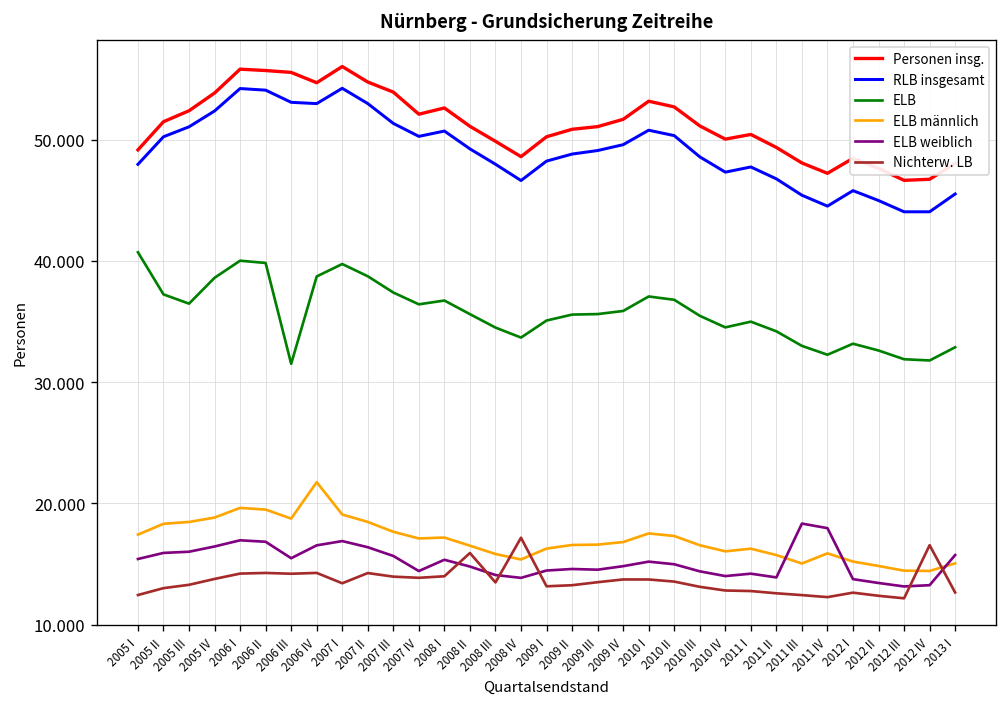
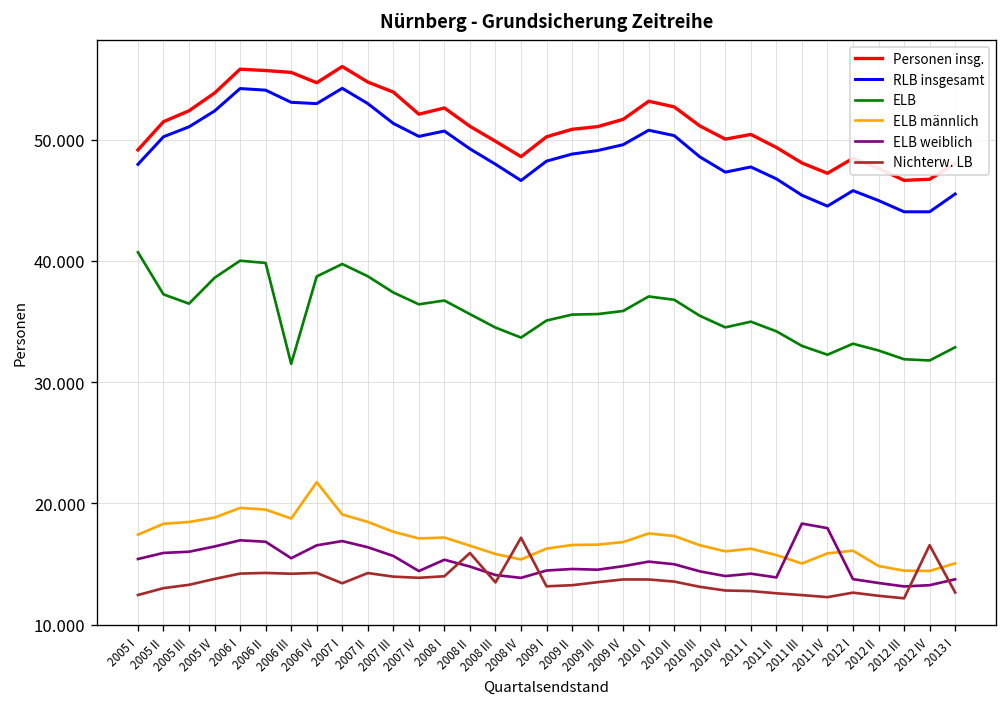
  {
    "Personen insg.": {
      "2005 I": 49.1,
      "2005 II": 51.5,
      "2005 III": 52.4,
      "2005 IV": 53.8,
      "2006 I": 55.8,
      "2006 II": 55.7,
      "2006 III": 55.5,
      "2006 IV": 54.7,
      "2007 I": 56.0,
      "2007 II": 54.7,
      "2007 III": 53.9,
      "2007 IV": 52.1,
      "2008 I": 52.6,
      "2008 II": 51.1,
      "2008 III": 49.9,
      "2008 IV": 48.6,
      "2009 I": 50.2,
      "2009 II": 50.8,
      "2009 III": 51.1,
      "2009 IV": 51.7,
      "2010 I": 53.2,
      "2010 II": 52.7,
      "2010 III": 51.1,
      "2010 IV": 50.0,
      "2011 I": 50.4,
      "2011 II": 49.3,
      "2011 III": 48.1,
      "2011 IV": 47.2,
      "2012 II": 47.6,
      "2012 III": 46.6,
      "2012 IV": 46.7,
      "2013 I": 48.0
    },
    "RLB insgesamt": {
      "2005 I": 48.0,
      "2005 II": 50.2,
      "2005 III": 51.1,
      "2005 IV": 52.4,
      "2006 I": 54.2,
      "2006 II": 54.1,
      "2006 III": 53.1,
      "2006 IV": 53.0,
      "2007 I": 54.2,
      "2007 II": 53.0,
      "2007 III": 51.3,
      "2007 IV": 50.3,
      "2008 I": 50.7,
      "2008 II": 49.2,
      "2008 III": 48.0,
      "2008 IV": 46.6,
      "2009 I": 48.2,
      "2009 II": 48.8,
      "2009 III": 49.1,
      "2009 IV": 49.6,
      "2010 I": 50.8,
      "2010 II": 50.3,
      "2010 III": 48.6,
      "2010 IV": 47.3,
      "2011 I": 47.7,
      "2011 II": 46.8,
      "2011 III": 45.4,
      "2011 IV": 44.5,
      "2012 I": 45.8,
      "2012 II": 45.0,
      "2012 III": 44.0,
      "2012 IV": 44.0,
      "2013 I": 45.5
    },
    "ELB": {
      "2005 I": 40.7,
      "2005 II": 37.2,
      "2005 III": 36.5,
      "2005 IV": 38.6,
      "2006 I": 40.0,
      "2006 II": 39.8,
      "2006 III": 31.5,
      "2006 IV": 38.7,
      "2007 I": 39.7,
      "2007 II": 38.7,
      "2007 III": 37.4,
      "2007 IV": 36.4,
      "2008 I": 36.7,
      "2008 II": 35.6,
      "2008 III": 34.5,
      "2008 IV": 33.7,
      "2009 I": 35.1,
      "2009 II": 35.6,
      "2009 III": 35.6,
      "2009 IV": 35.9,
      "2010 I": 37.1,
      "2010 II": 36.8,
      "2010 III": 35.5,
      "2010 IV": 34.5,
      "2011 I": 35.0,
      "2011 II": 34.2,
      "2011 III": 33.0,
      "2011 IV": 32.3,
      "2012 I": 33.2,
      "2012 II": 32.6,
      "2012 III": 31.9,
      "2012 IV": 31.8,
      "2013 I": 32.9
    },
    "ELB männlich": {
      "2005 I": 17.4,
      "2005 II": 18.3,
      "2005 III": 18.5,
      "2005 IV": 18.8,
      "2006 I": 19.6,
      "2006 II": 19.5,
      "2006 III": 18.7,
      "2006 IV": 21.7,
      "2007 I": 19.1,
      "2007 II": 18.5,
      "2007 III": 17.6,
      "2007 IV": 17.1,
      "2008 I": 17.2,
      "2008 II": 16.5,
      "2008 III": 15.8,
      "2008 IV": 15.4,
      "2009 I": 16.3,
      "2009 II": 16.6,
      "2009 III": 16.6,
      "2009 IV": 16.8,
      "2010 I": 17.5,
      "2010 II": 17.3,
      "2010 III": 16.5,
      "2010 IV": 16.0,
      "2011 I": 16.3,
      "2011 II": 15.7,
      "2011 III": 15.0,
      "2011 IV": 15.9,
-     "2012 I": 15.2,
+     "2012 I": 16.1,
      "2012 II": 14.8,
      "2012 III": 14.4,
      "2012 IV": 14.4,
      "2013 I": 15.0
    },
    "ELB weiblich": {
      "2005 I": 15.4,
      "2005 II": 15.9,
      "2005 III": 16.0,
      "2005 IV": 16.4,
      "2006 I": 16.9,
      "2006 II": 16.8,
      "2006 III": 15.5,
      "2006 IV": 16.5,
      "2007 I": 16.9,
      "2007 II": 16.4,
      "2007 III": 15.7,
      "2007 IV": 14.4,
      "2008 I": 15.3,
      "2008 II": 14.8,
      "2008 III": 14.1,
      "2008 IV": 13.8,
      "2009 I": 14.5,
      "2009 II": 14.6,
      "2009 III": 14.5,
      "2009 IV": 14.8,
      "2010 I": 15.2,
      "2010 II": 15.0,
      "2010 III": 14.4,
      "2010 IV": 14.0,
      "2011 I": 14.2,
      "2011 II": 13.9,
      "2011 III": 18.3,
      "2011 IV": 17.9,
      "2012 I": 13.7,
      "2012 II": 13.4,
      "2012 III": 13.1,
      "2012 IV": 13.2,
-     "2013 I": 15.7
+     "2013 I": 13.7
    },
    "Nichterw. LB": {
      "2005 I": 12.4,
      "2005 II": 13.0,
      "2005 III": 13.3,
      "2005 IV": 13.8,
      "2006 I": 14.2,
      "2006 II": 14.3,
      "2006 III": 14.2,
      "2006 IV": 14.3,
      "2007 I": 13.4,
      "2007 II": 14.2,
      "2007 III": 13.9,
      "2007 IV": 13.9,
      "2008 I": 14.0,
      "2008 II": 15.9,
      "2008 III": 13.5,
      "2008 IV": 17.2,
      "2009 I": 13.2,
      "2009 II": 13.2,
      "2009 III": 13.5,
      "2009 IV": 13.7,
      "2010 I": 13.7,
      "2010 II": 13.5,
      "2010 III": 13.1,
      "2010 IV": 12.8,
      "2011 I": 12.8,
      "2011 II": 12.6,
      "2011 III": 12.4,
      "2011 IV": 12.3,
      "2012 I": 12.6,
      "2012 II": 12.4,
      "2012 III": 12.2,
      "2012 IV": 16.5,
      "2013 I": 12.6
    }
  }
